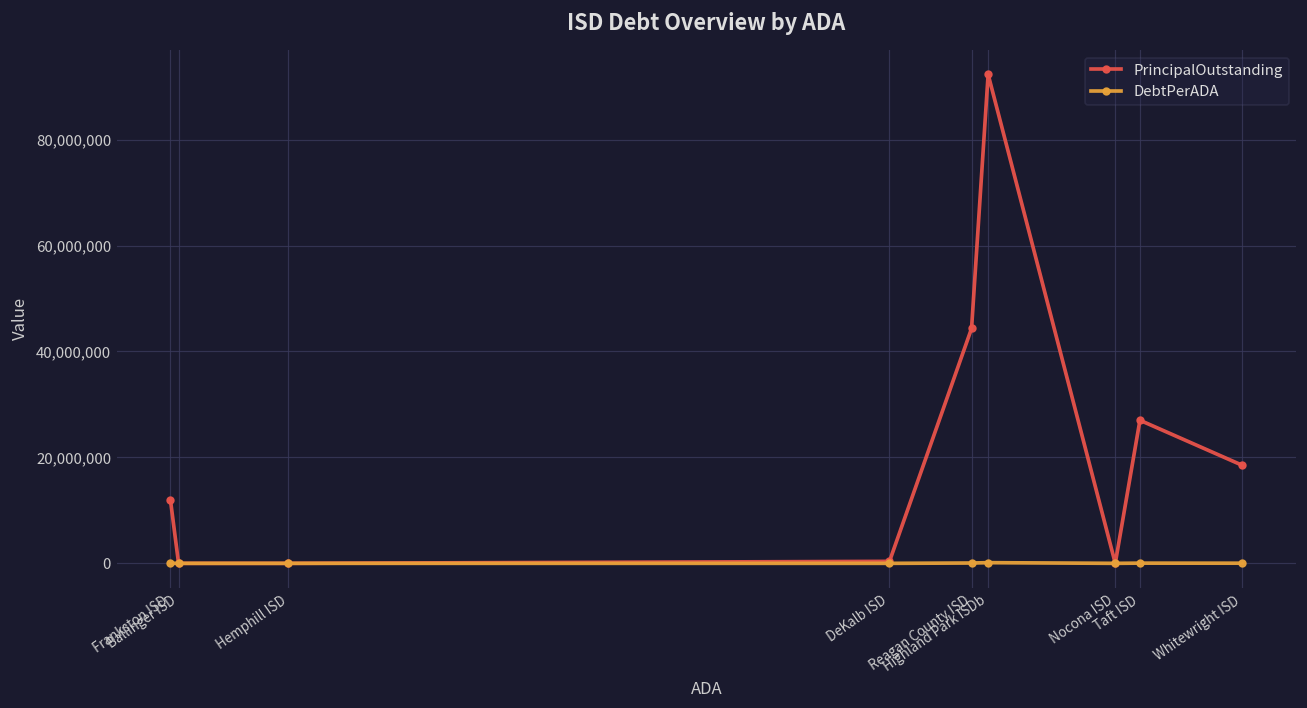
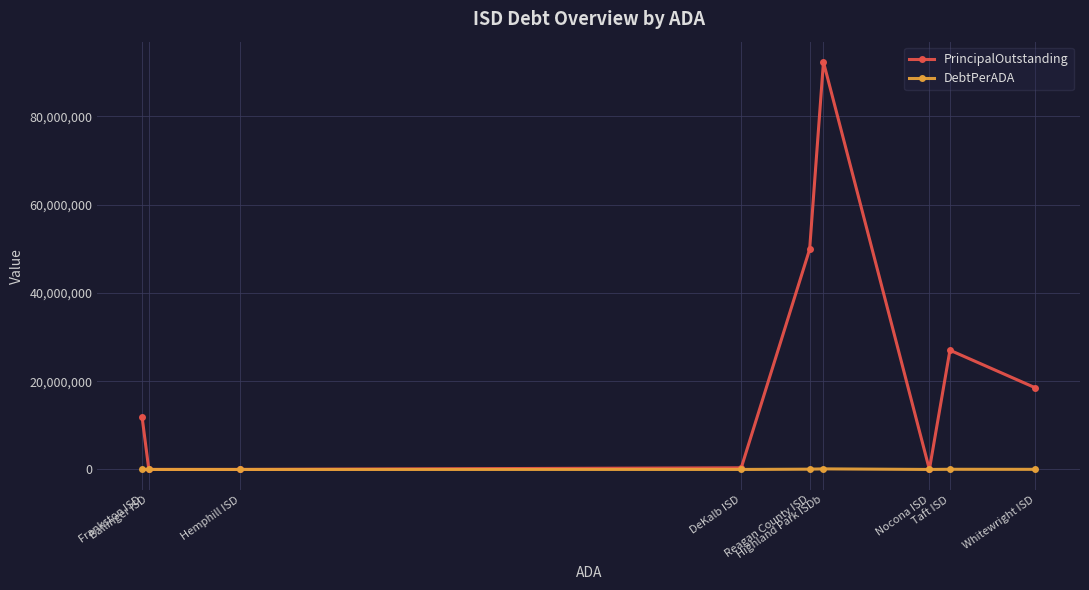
  {
    "PrincipalOutstanding": {
      "Frankston ISD": "12,000,000",
-     "Reagan County ISD": "44,000,000",
+     "Reagan County ISD": "50,000,000",
      "Highland Park ISDb": "92,000,000",
      "Taft ISD": "27,000,000",
      "Whitewright ISD": "19,000,000"
    },
    "DebtPerADA": {
      "Frankston ISD": "0",
      "Reagan County ISD": "0",
      "Highland Park ISDb": "0",
      "Taft ISD": "0",
      "Whitewright ISD": "0"
    }
  }
